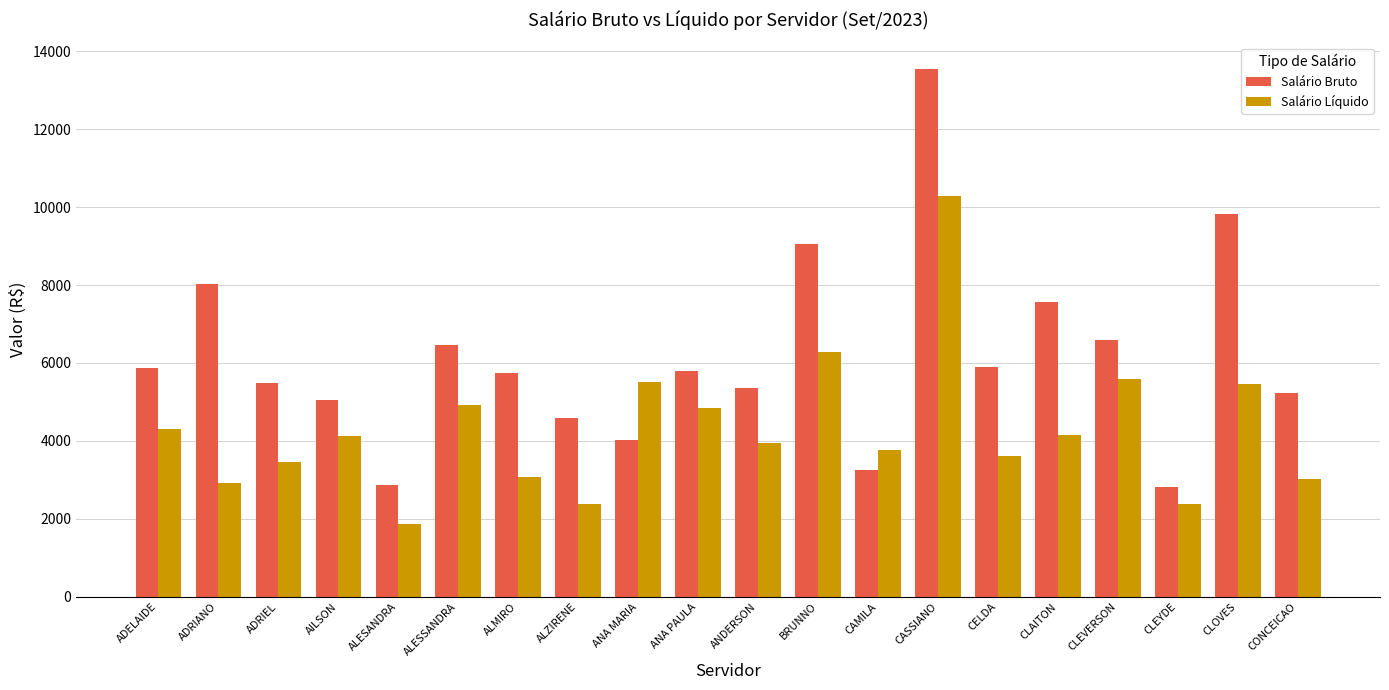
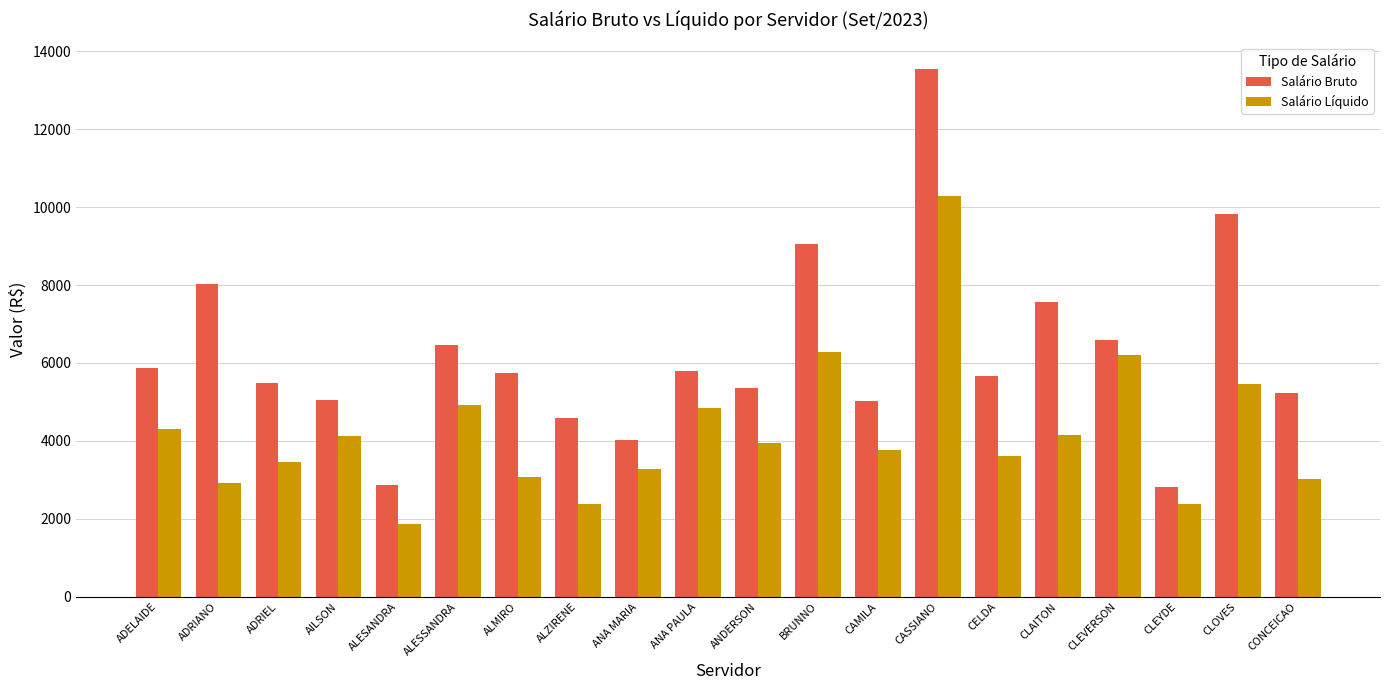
  {
    "Salário Bruto": {
      "ADELAIDE": 5900,
      "ADRIANO": 8000,
      "ADRIEL": 5500,
      "AILSON": 5000,
      "ALESANDRA": 2900,
      "ALESSANDRA": 6500,
      "ALMIRO": 5700,
      "ALZIRENE": 4600,
      "ANA MARIA": 4000,
      "ANA PAULA": 5800,
      "ANDERSON": 5400,
      "BRUNNO": 9000,
-     "CAMILA": 3300,
+     "CAMILA": 5000,
      "CASSIANO": 13500,
-     "CELDA": 5900,
+     "CELDA": 5700,
      "CLAITON": 7600,
      "CLEVERSON": 6600,
      "CLEYDE": 2800,
      "CLOVES": 9800,
      "CONCEICAO": 5200
    },
    "Salário Líquido": {
      "ADELAIDE": 4300,
      "ADRIANO": 2900,
      "ADRIEL": 3500,
      "AILSON": 4100,
      "ALESANDRA": 1900,
      "ALESSANDRA": 4900,
      "ALMIRO": 3100,
      "ALZIRENE": 2400,
-     "ANA MARIA": 5500,
+     "ANA MARIA": 3300,
      "ANA PAULA": 4900,
      "ANDERSON": 3900,
      "BRUNNO": 6300,
      "CAMILA": 3800,
      "CASSIANO": 10300,
      "CELDA": 3600,
      "CLAITON": 4100,
-     "CLEVERSON": 5600,
+     "CLEVERSON": 6200,
      "CLEYDE": 2400,
      "CLOVES": 5500,
      "CONCEICAO": 3000
    }
  }
